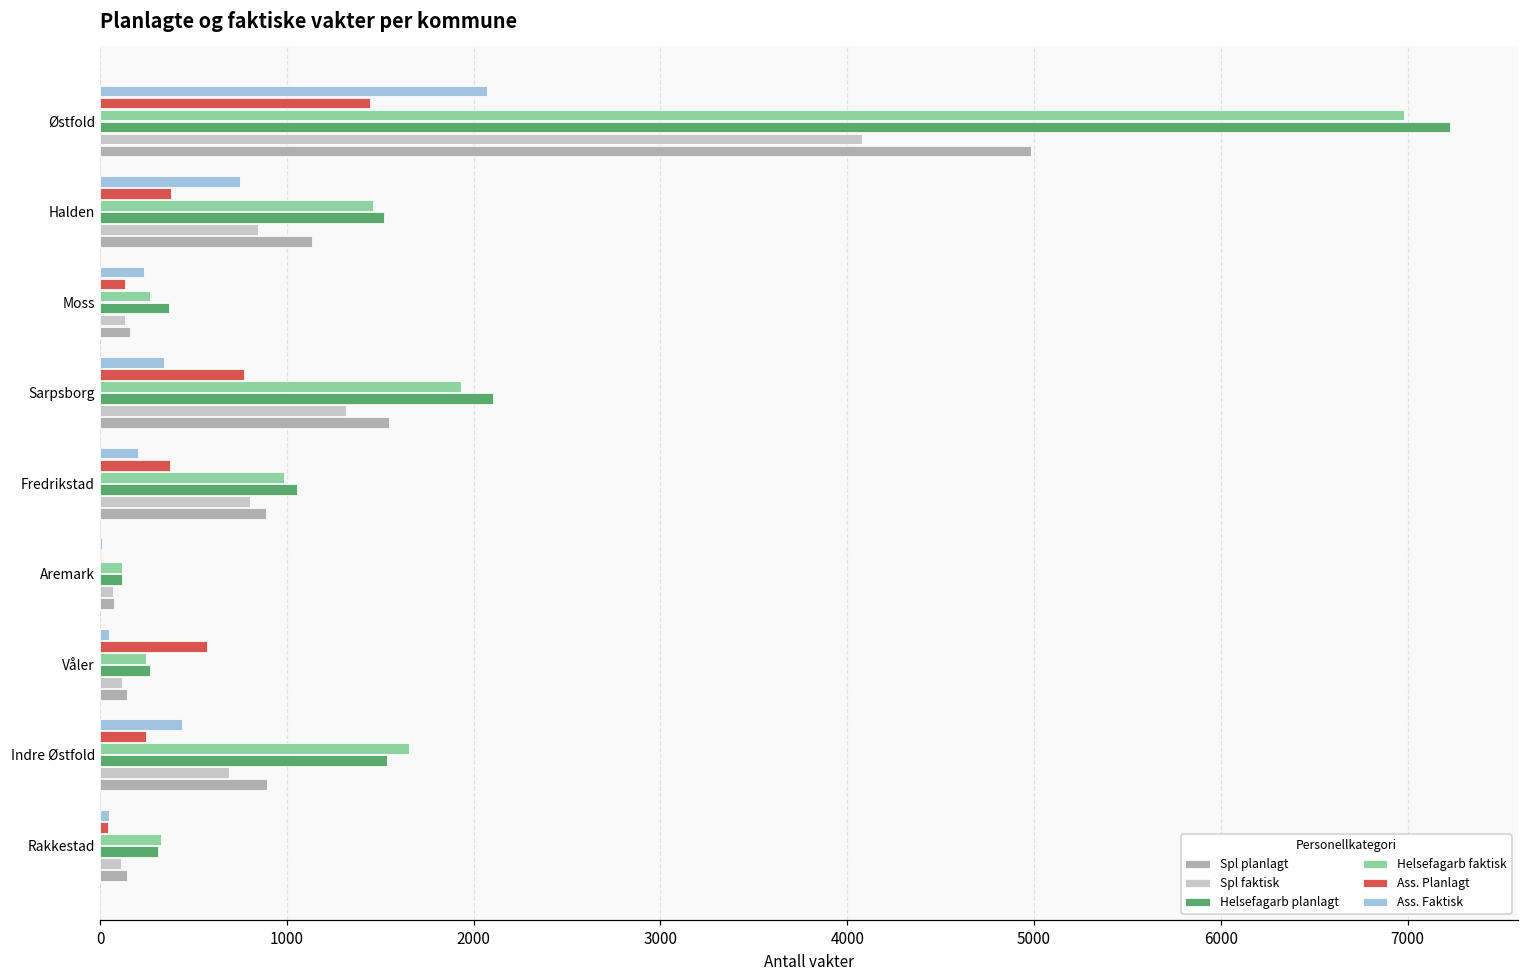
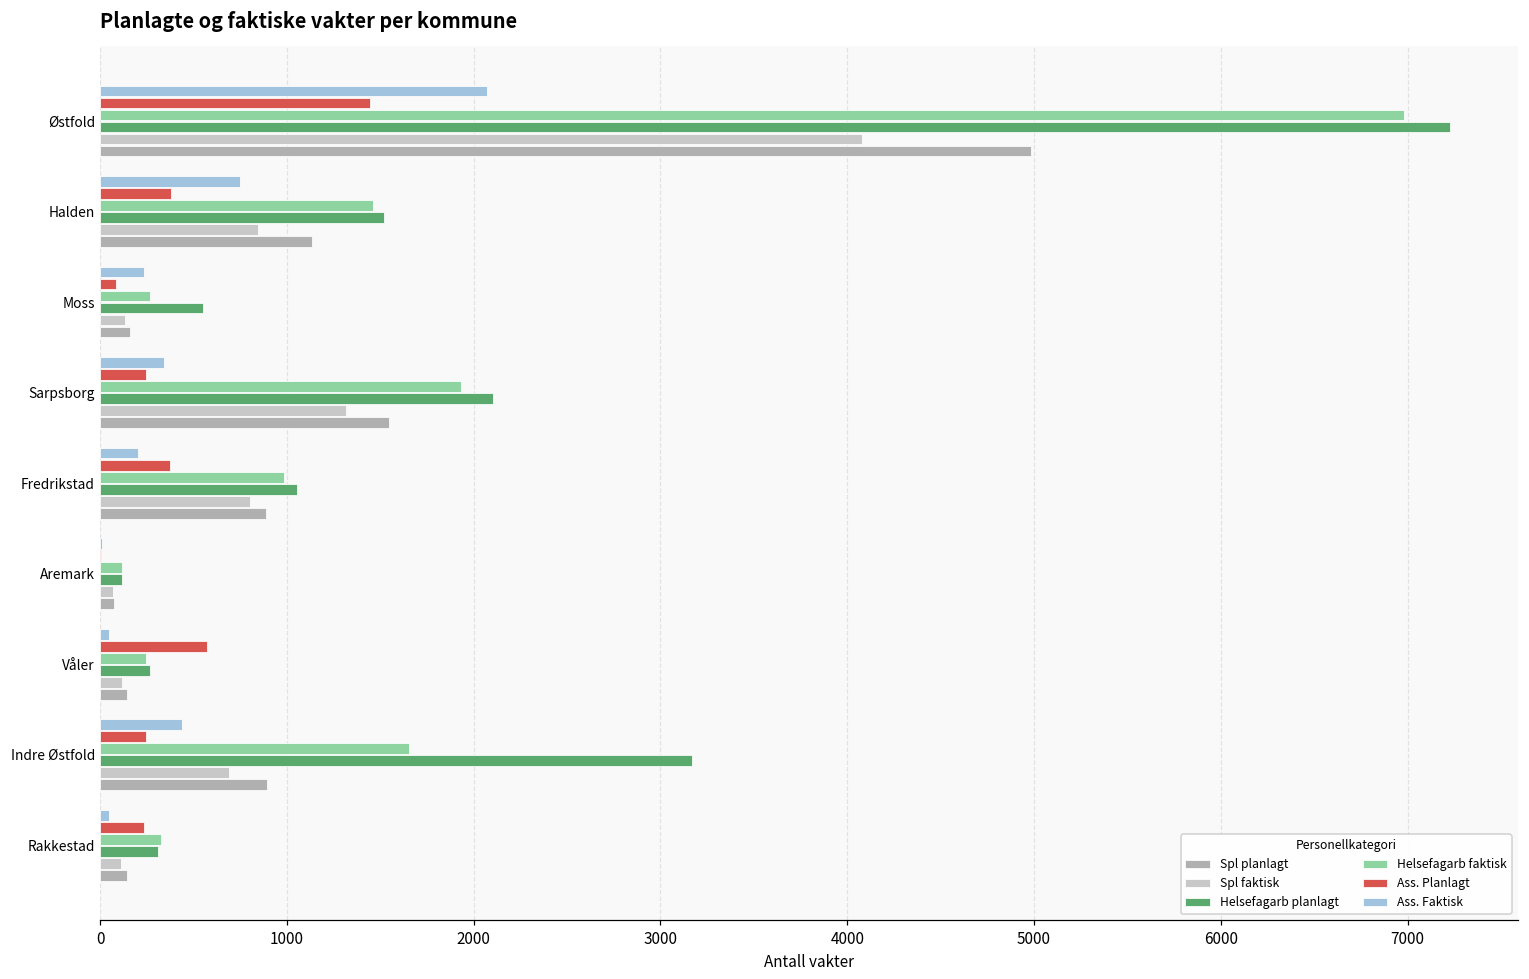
  {
    "Helsefagarb planlagt": {
      "Østfold": 7230,
      "Halden": 1520,
-     "Moss": 370,
+     "Moss": 550,
      "Sarpsborg": 2110,
      "Fredrikstad": 1050,
      "Aremark": 120,
      "Våler": 270,
-     "Indre Østfold": 1540,
+     "Indre Østfold": 3170,
      "Rakkestad": 310
    },
    "Ass. Planlagt": {
      "Østfold": 1450,
      "Halden": 380,
-     "Moss": 130,
-     "Sarpsborg": 770,
+     "Moss": 80,
+     "Sarpsborg": 250,
      "Fredrikstad": 370,
      "Våler": 570,
      "Indre Østfold": 240,
-     "Rakkestad": 40
+     "Rakkestad": 230
    }
  }
